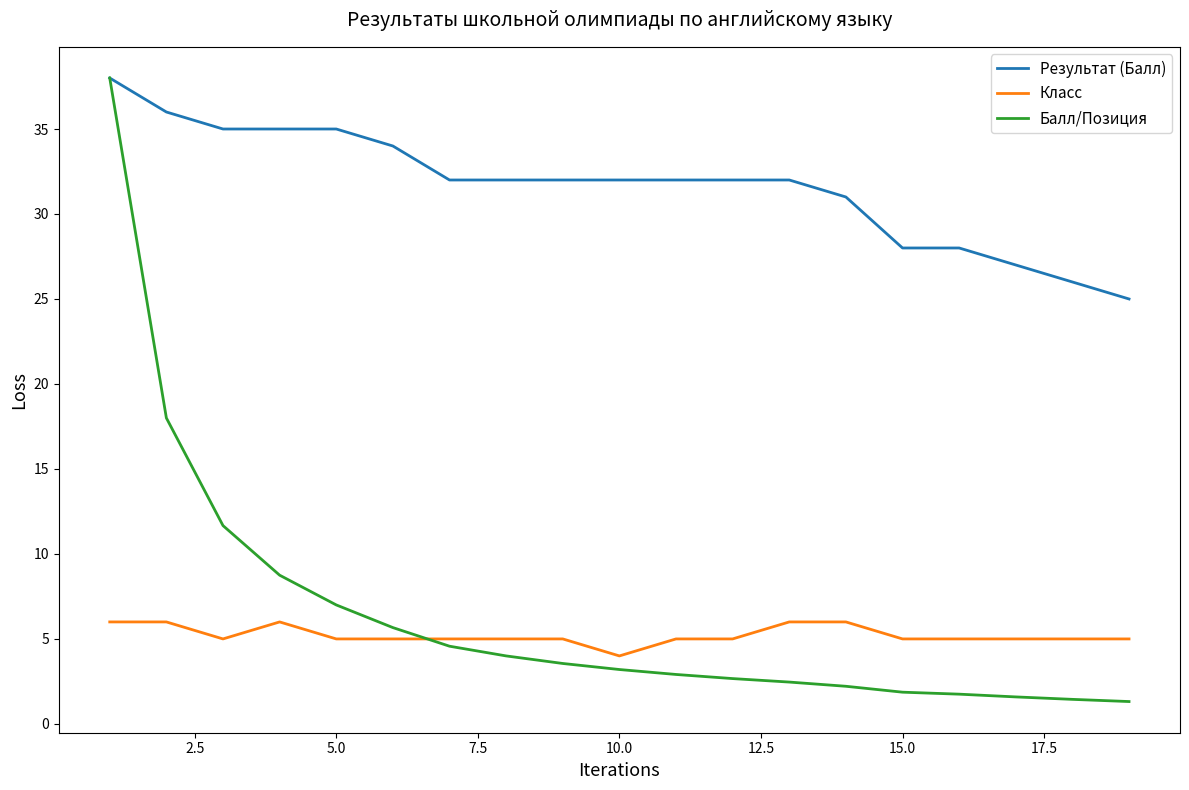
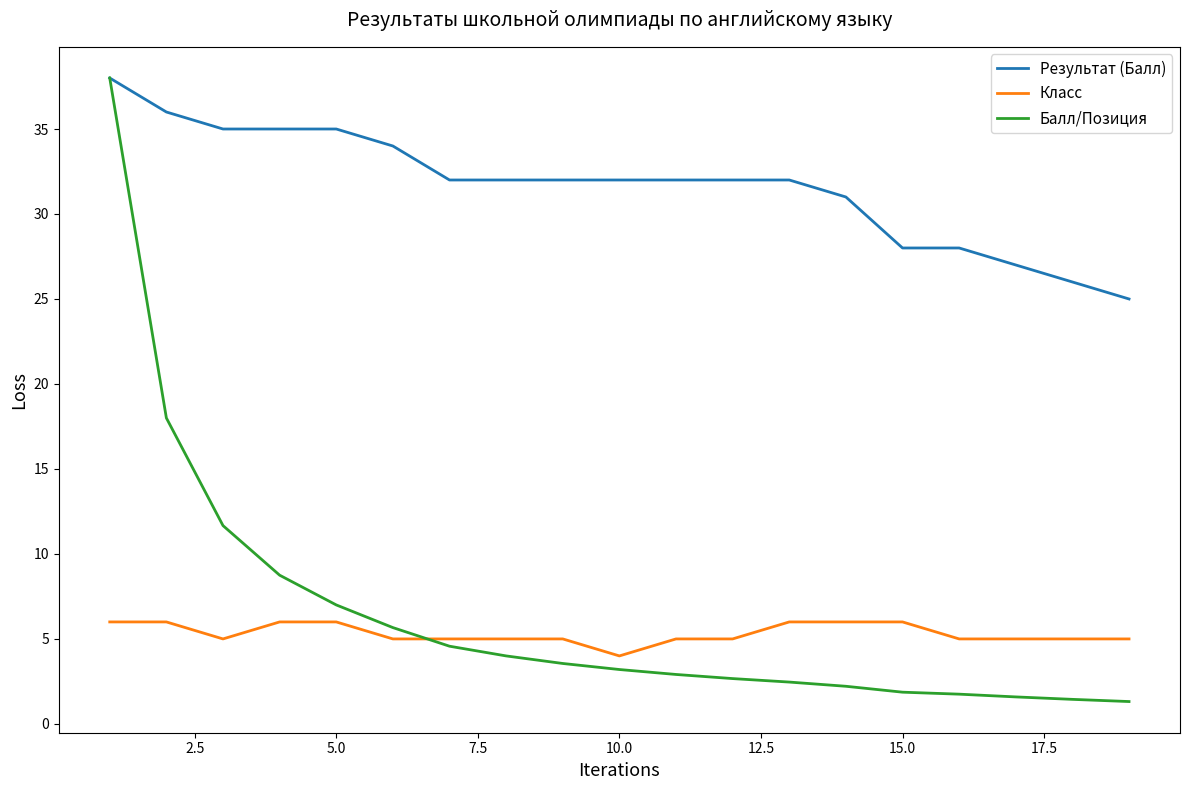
  {
    "Результат (Балл)": {
      "5.0": 35,
      "10.0": 32,
      "15.0": 28
    },
    "Класс": {
-     "5.0": 5,
+     "5.0": 6,
      "10.0": 4,
-     "15.0": 5
+     "15.0": 6
    },
    "Балл/Позиция": {
      "5.0": 7,
      "10.0": 3.2,
      "15.0": 2
    }
  }
